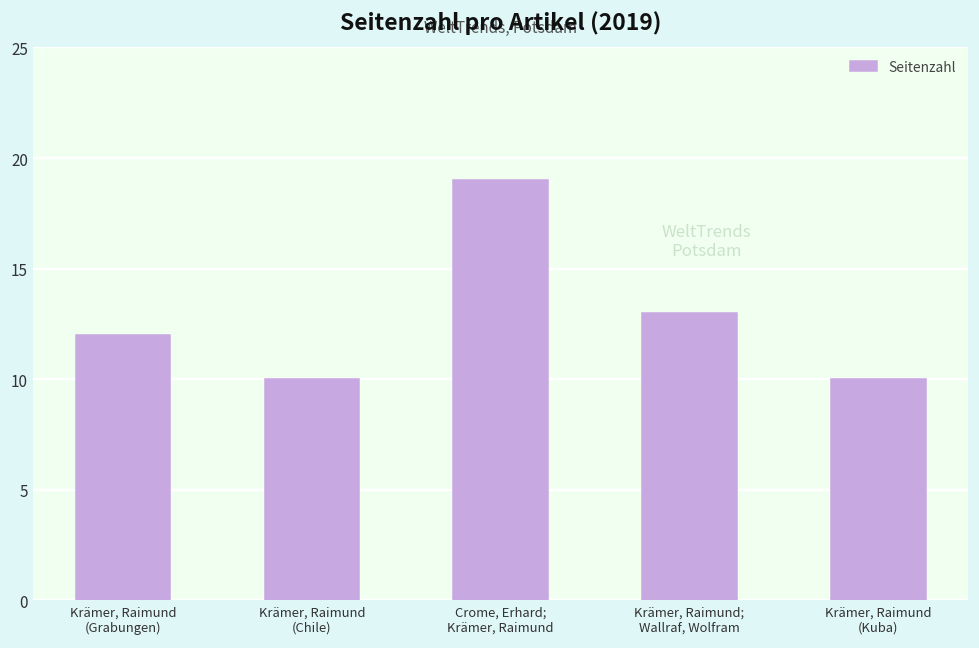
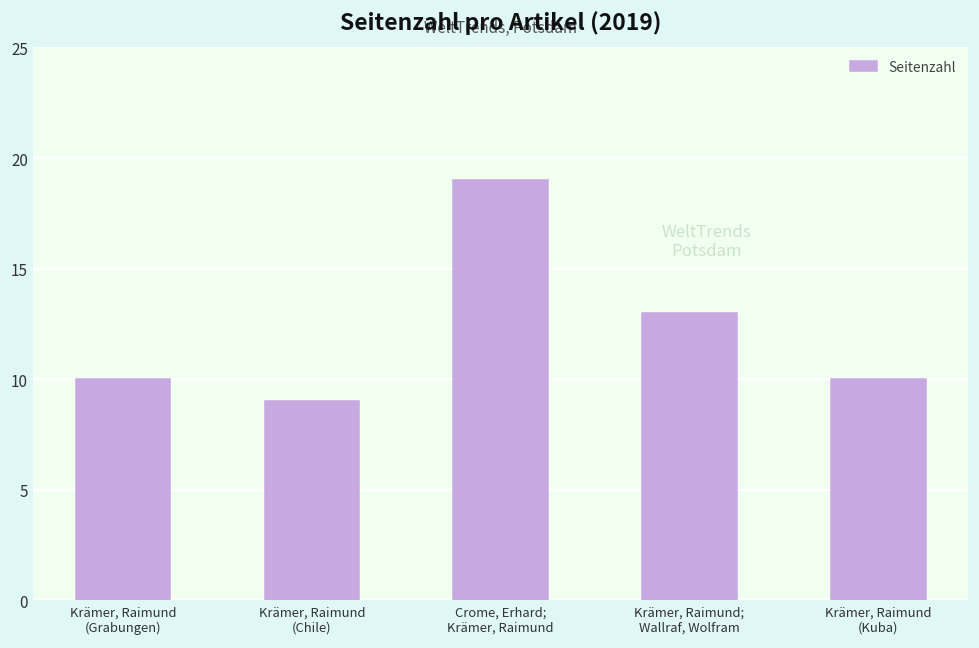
  {
-   "Krämer, Raimund (Grabungen)": 12,
-   "Krämer, Raimund (Chile)": 10,
+   "Krämer, Raimund (Grabungen)": 10,
+   "Krämer, Raimund (Chile)": 9,
    "Crome, Erhard; Krämer, Raimund": 19,
    "Krämer, Raimund; Wallraf, Wolfram": 13,
    "Krämer, Raimund (Kuba)": 10
  }
